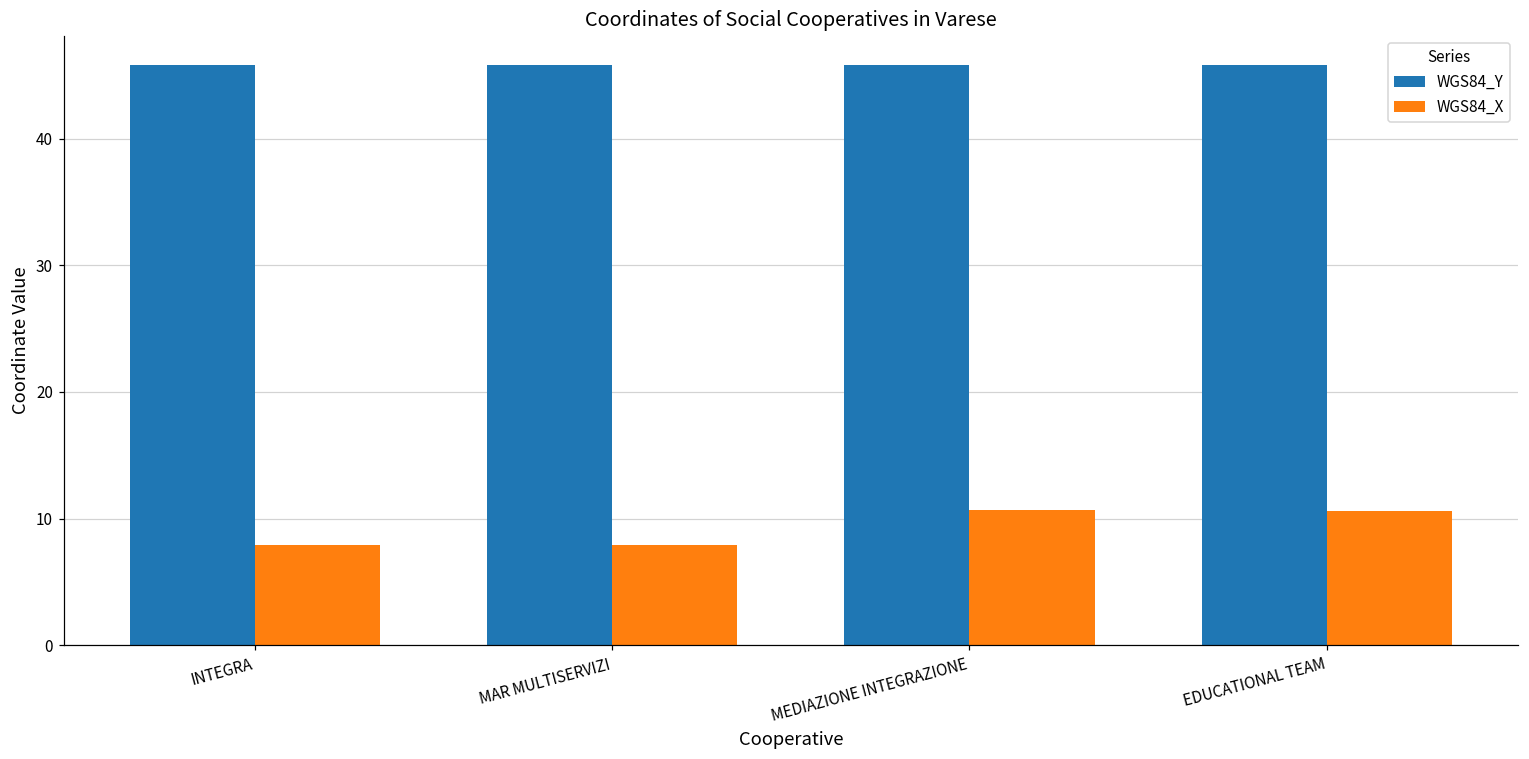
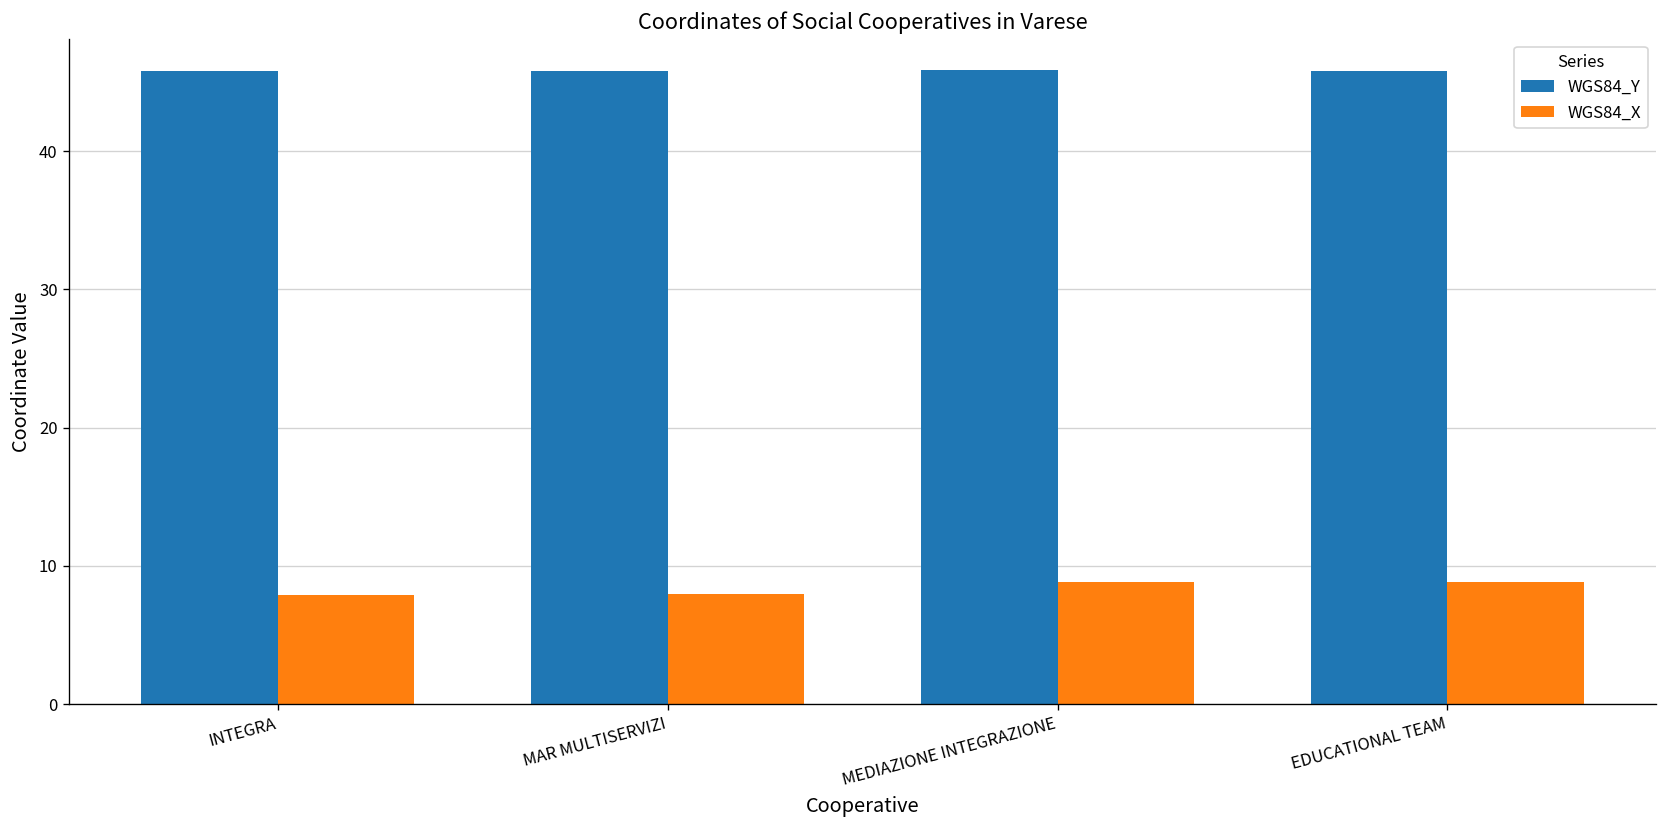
  {
    "WGS84_Y": {
      "INTEGRA": 45.8,
      "MAR MULTISERVIZI": 45.8,
      "MEDIAZIONE INTEGRAZIONE": 45.8,
      "EDUCATIONAL TEAM": 45.8
    },
    "WGS84_X": {
      "INTEGRA": 7.9,
      "MAR MULTISERVIZI": 7.9,
-     "MEDIAZIONE INTEGRAZIONE": 10.7,
-     "EDUCATIONAL TEAM": 10.6
+     "MEDIAZIONE INTEGRAZIONE": 8.8,
+     "EDUCATIONAL TEAM": 8.8
    }
  }
